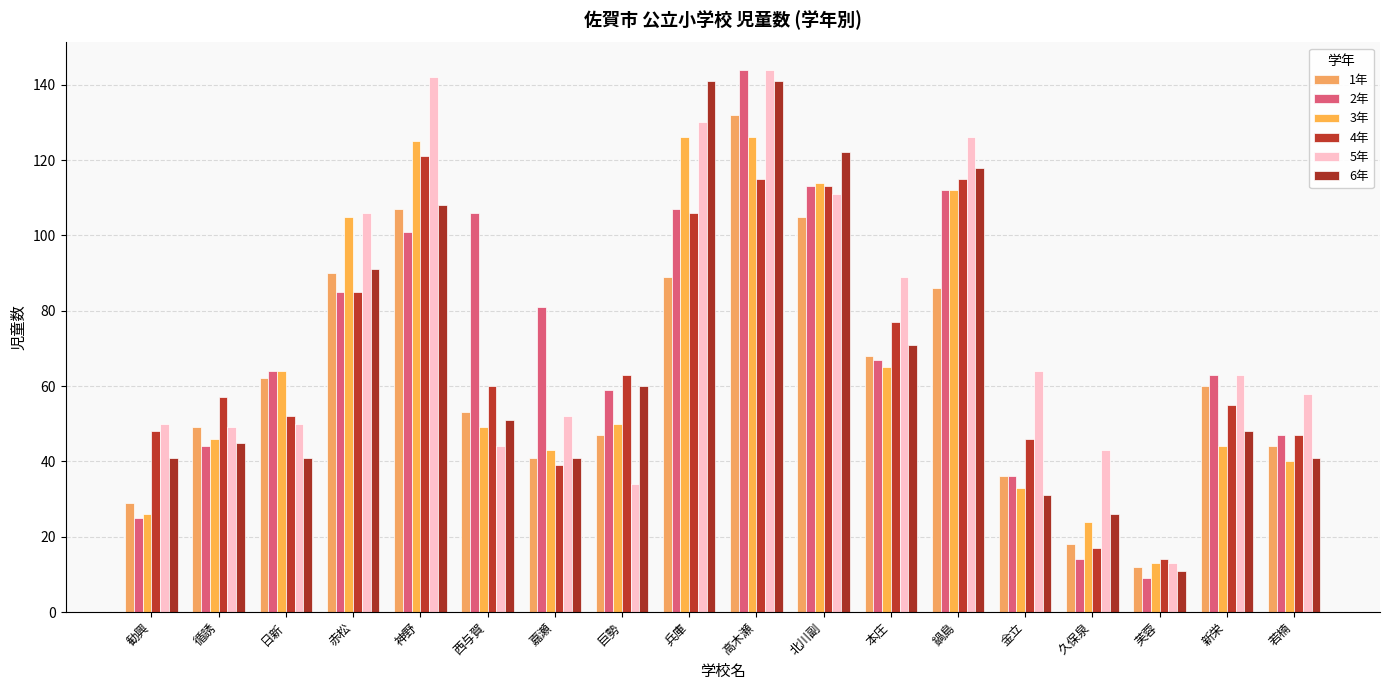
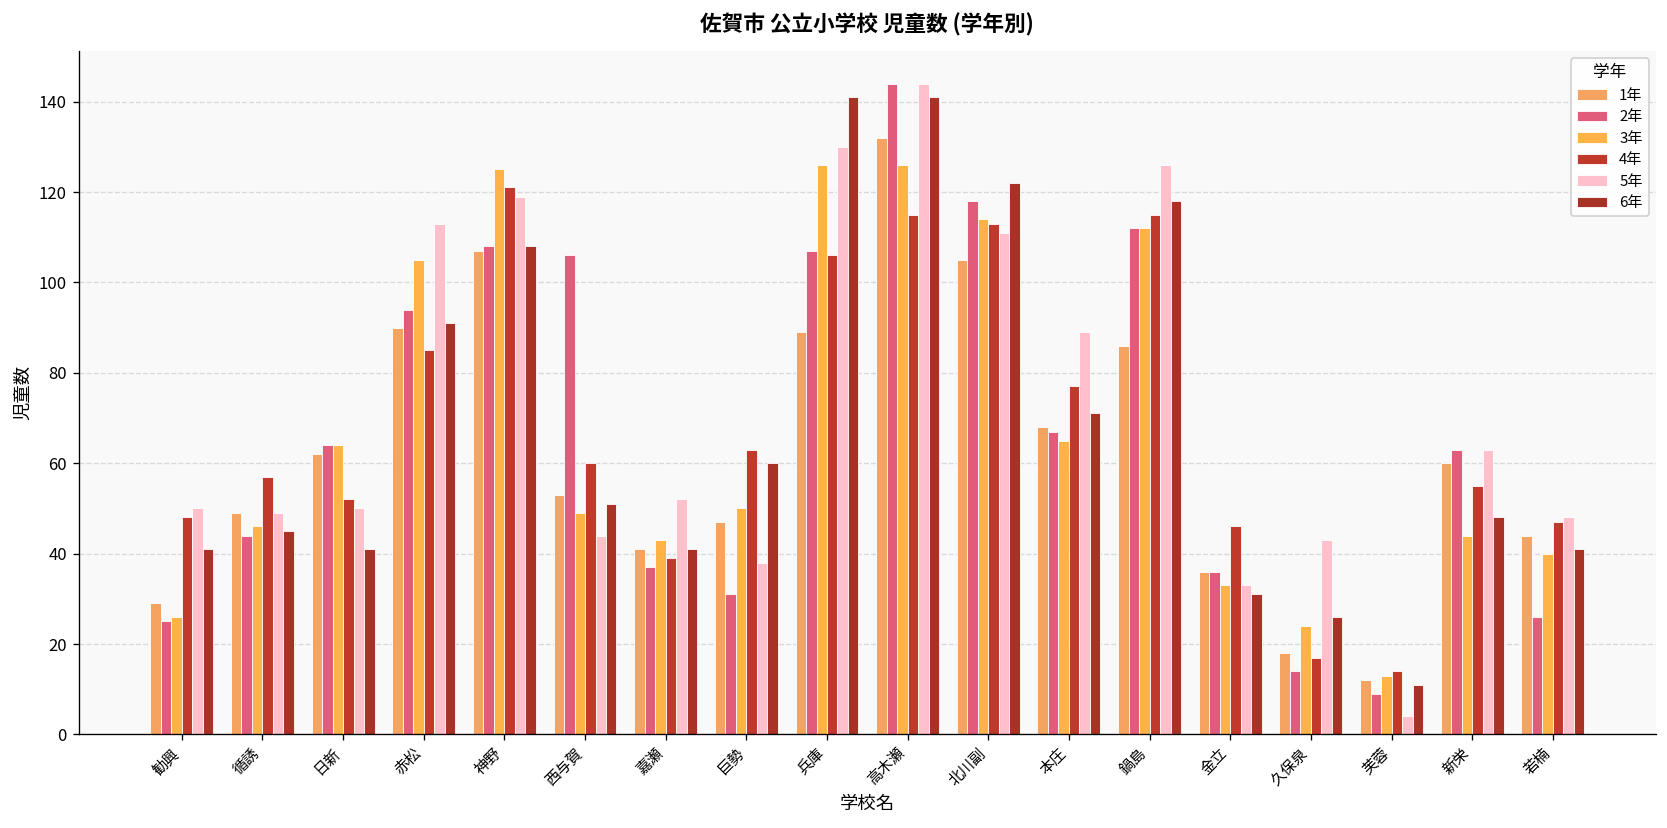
  {
    "2年": {
      "勧興": 25,
      "循誘": 44,
      "日新": 64,
-     "赤松": 85,
-     "神野": 101,
+     "赤松": 94,
+     "神野": 108,
      "西与賀": 106,
-     "嘉瀬": 81,
-     "巨勢": 59,
+     "嘉瀬": 37,
+     "巨勢": 31,
      "兵庫": 107,
      "高木瀬": 144,
-     "北川副": 113,
+     "北川副": 118,
      "本庄": 67,
      "鍋島": 112,
      "金立": 36,
      "久保泉": 14,
      "芙蓉": 9,
      "新栄": 63,
-     "若楠": 47
+     "若楠": 26
    },
    "5年": {
      "勧興": 50,
      "循誘": 49,
      "日新": 50,
-     "赤松": 106,
-     "神野": 142,
+     "赤松": 113,
+     "神野": 119,
      "西与賀": 44,
      "嘉瀬": 52,
-     "巨勢": 34,
+     "巨勢": 38,
      "兵庫": 130,
      "高木瀬": 144,
      "北川副": 111,
      "本庄": 89,
      "鍋島": 126,
-     "金立": 64,
+     "金立": 33,
      "久保泉": 43,
-     "芙蓉": 13,
+     "芙蓉": 4,
      "新栄": 63,
-     "若楠": 58
+     "若楠": 48
    }
  }
